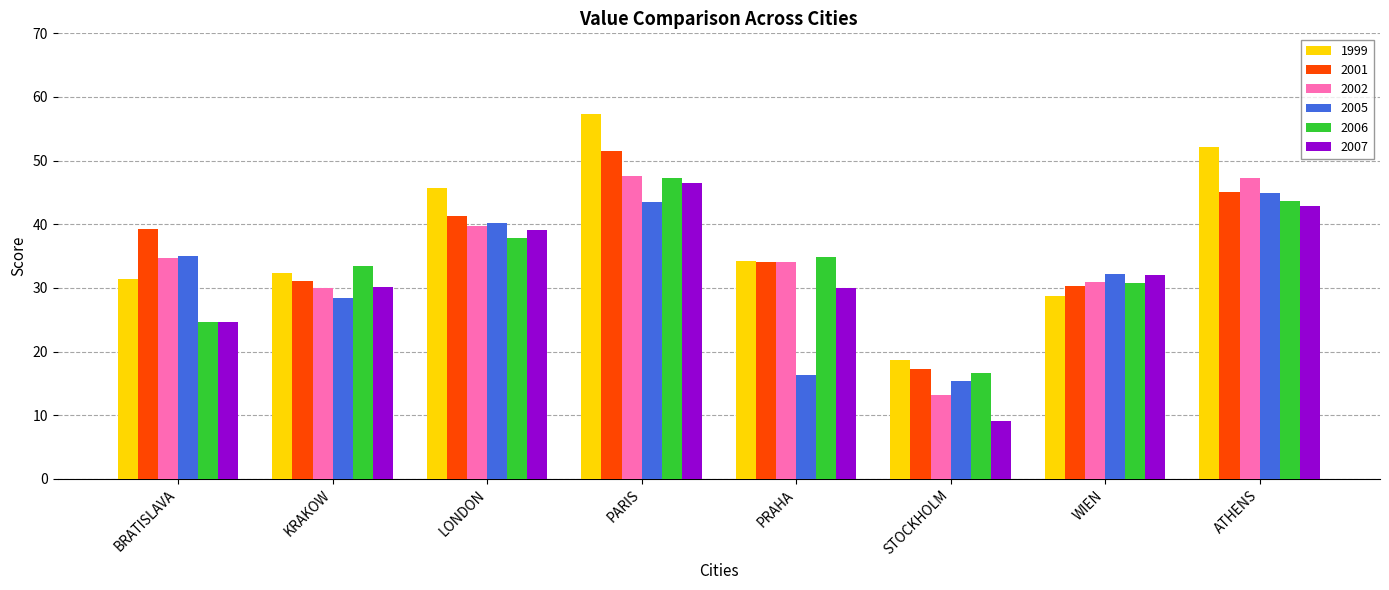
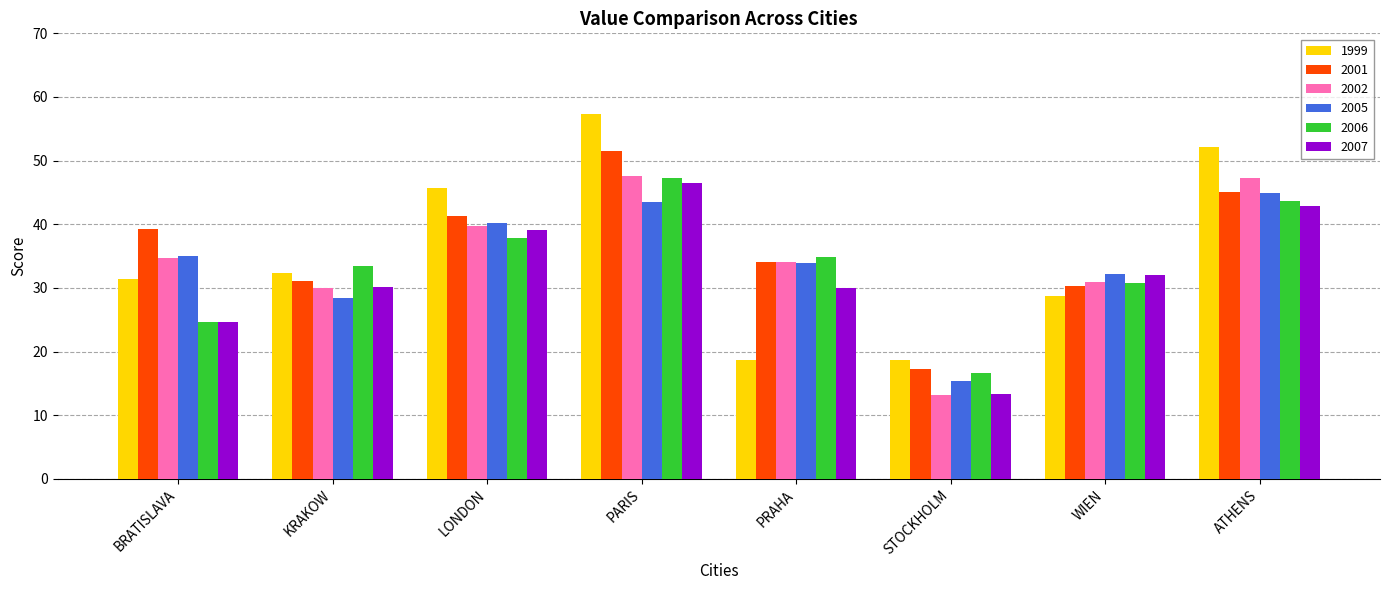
  {
    "1999": {
      "BRATISLAVA": 31,
      "KRAKOW": 32,
      "LONDON": 46,
      "PARIS": 57,
-     "PRAHA": 34,
+     "PRAHA": 19,
      "STOCKHOLM": 19,
      "WIEN": 29,
      "ATHENS": 52
    },
    "2001": {
      "BRATISLAVA": 39,
      "KRAKOW": 31,
      "LONDON": 41,
      "PARIS": 51,
      "PRAHA": 34,
      "STOCKHOLM": 17,
      "WIEN": 30,
      "ATHENS": 45
    },
    "2002": {
      "BRATISLAVA": 35,
      "KRAKOW": 30,
      "LONDON": 40,
      "PARIS": 48,
      "PRAHA": 34,
      "STOCKHOLM": 13,
      "WIEN": 31,
      "ATHENS": 47
    },
    "2005": {
      "BRATISLAVA": 35,
      "KRAKOW": 28,
      "LONDON": 40,
      "PARIS": 43,
-     "PRAHA": 16,
+     "PRAHA": 34,
      "STOCKHOLM": 15,
      "WIEN": 32,
      "ATHENS": 45
    },
    "2006": {
      "BRATISLAVA": 25,
      "KRAKOW": 33,
      "LONDON": 38,
      "PARIS": 47,
      "PRAHA": 35,
      "STOCKHOLM": 17,
      "WIEN": 31,
      "ATHENS": 44
    },
    "2007": {
      "BRATISLAVA": 25,
      "KRAKOW": 30,
      "LONDON": 39,
      "PARIS": 46,
      "PRAHA": 30,
-     "STOCKHOLM": 9,
+     "STOCKHOLM": 13,
      "WIEN": 32,
      "ATHENS": 43
    }
  }
